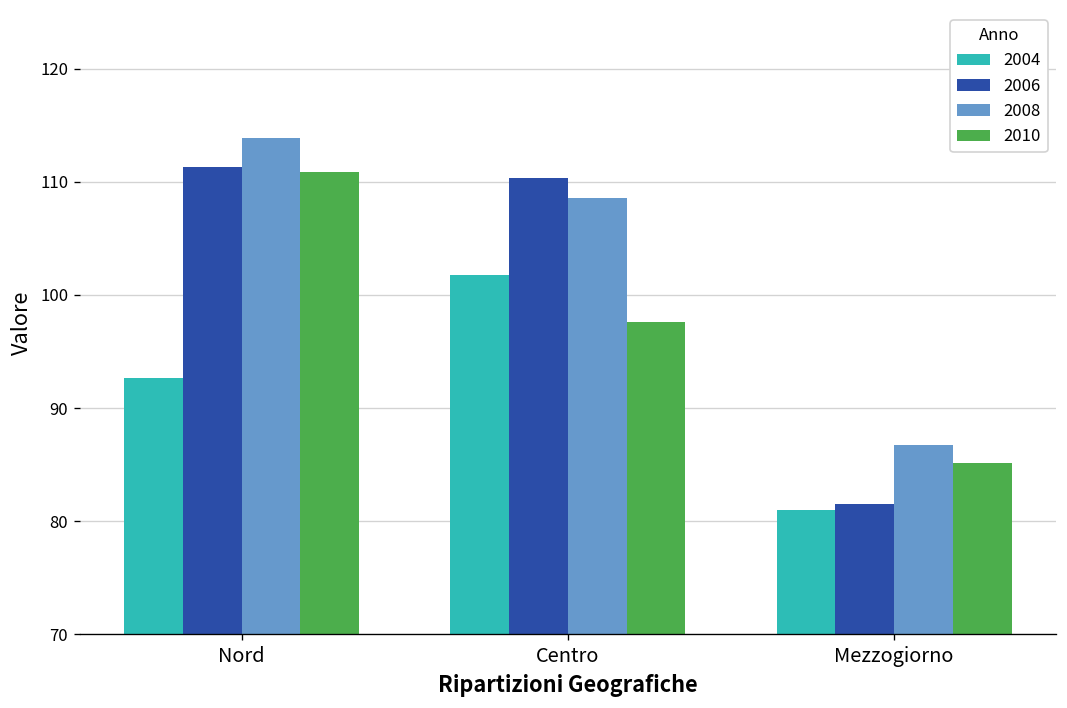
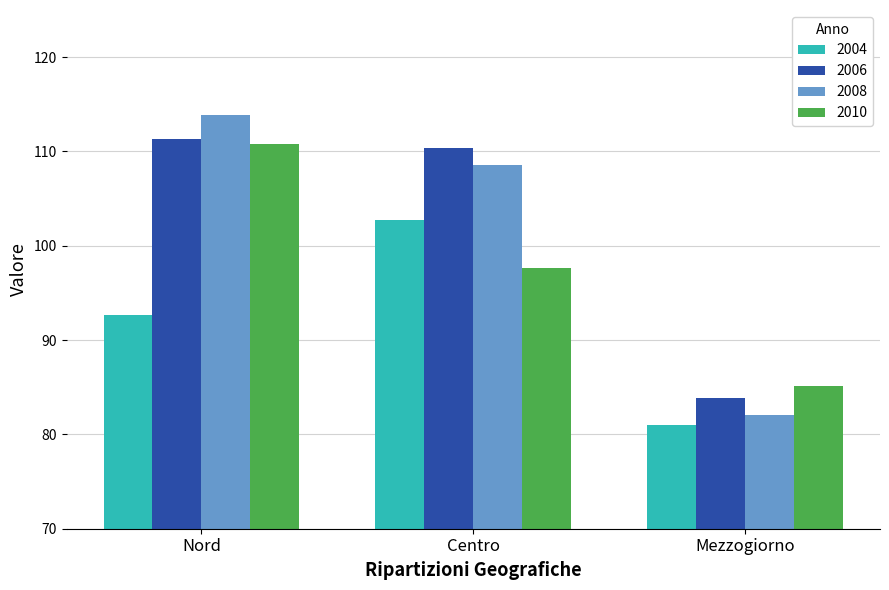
  {
    "2004": {
      "Nord": 93,
-     "Centro": 102,
+     "Centro": 103,
      "Mezzogiorno": 81
    },
    "2006": {
      "Nord": 111,
      "Centro": 110,
-     "Mezzogiorno": 82
+     "Mezzogiorno": 84
    },
    "2008": {
      "Nord": 114,
      "Centro": 109,
-     "Mezzogiorno": 87
+     "Mezzogiorno": 82
    },
    "2010": {
      "Nord": 111,
      "Centro": 98,
      "Mezzogiorno": 85
    }
  }
